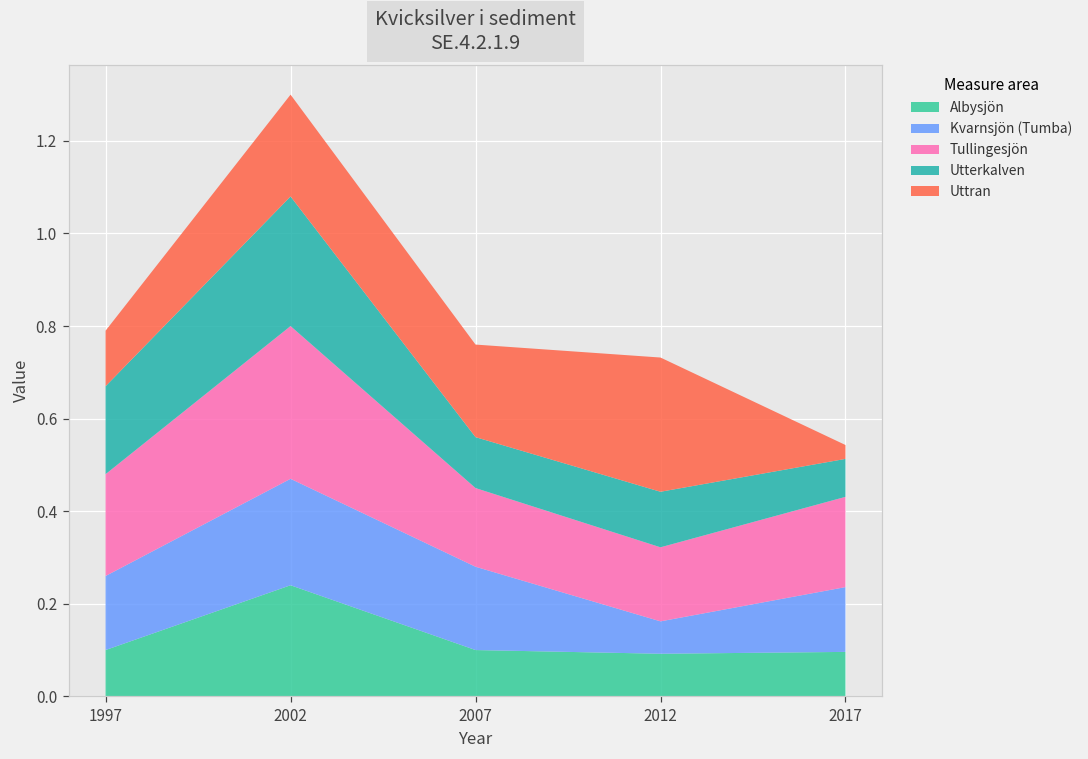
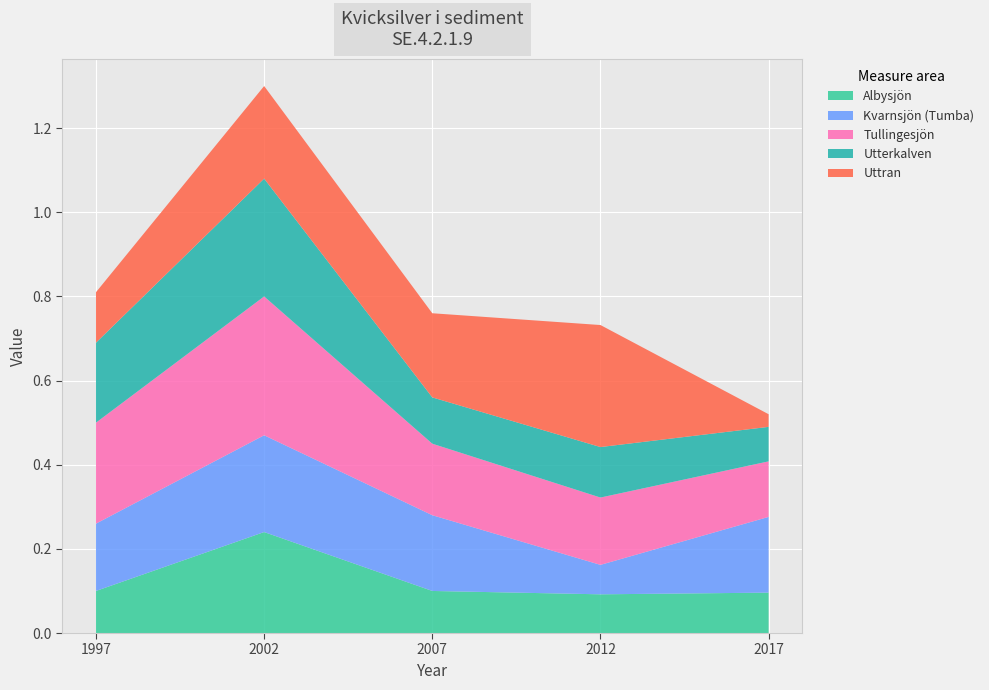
  {
    "Kvarnsjön (Tumba)": {
      "1997": 0.16,
      "2002": 0.23,
      "2007": 0.18,
      "2012": 0.07,
-     "2017": 0.14
+     "2017": 0.18
    },
    "Tullingesjön": {
-     "1997": 0.22,
+     "1997": 0.24,
      "2002": 0.33,
      "2007": 0.17,
      "2012": 0.16,
-     "2017": 0.20
+     "2017": 0.13
    },
    "Uttran": {
      "1997": 0.12,
      "2002": 0.22,
      "2007": 0.20,
      "2012": 0.29,
      "2017": 0.03
    }
  }
